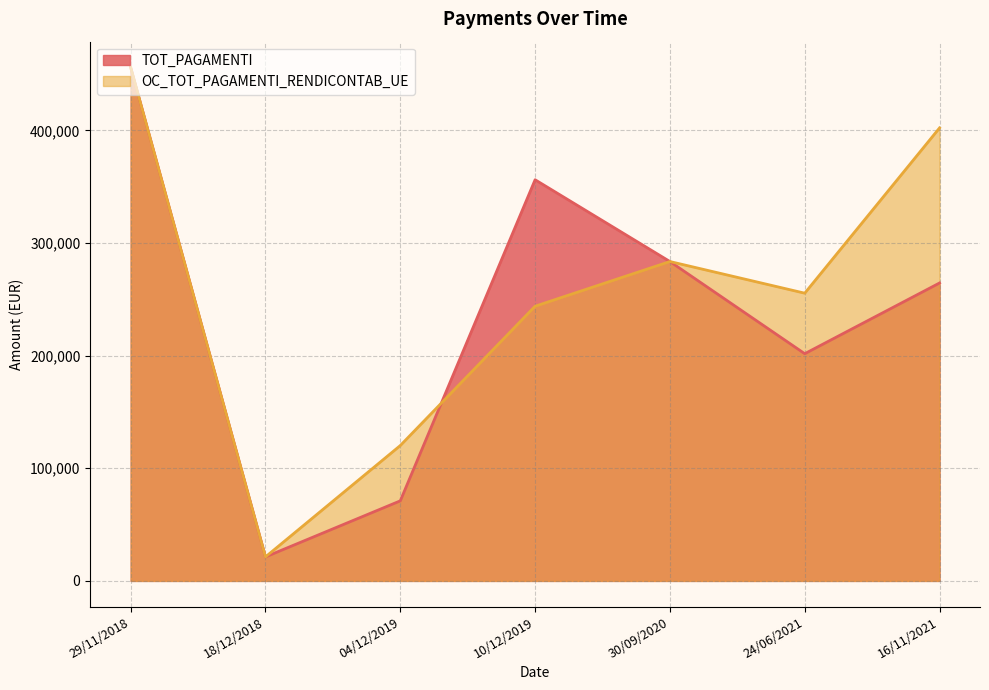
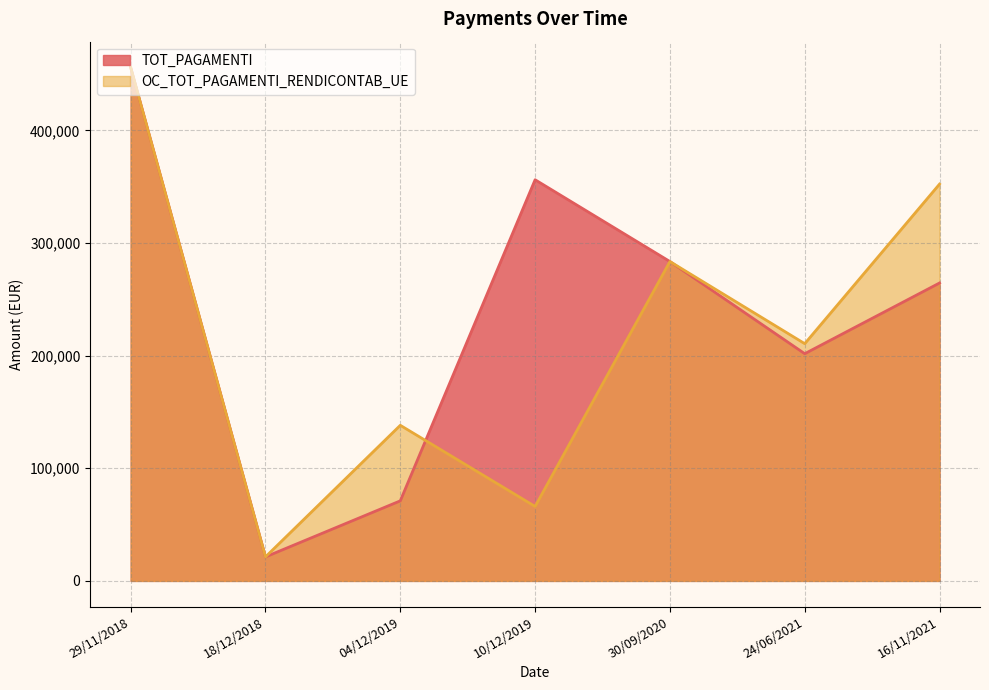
  {
    "TOT_PAGAMENTI": {
      "04/12/2019": "71,000",
      "10/12/2019": "356,000",
      "24/06/2021": "202,000",
      "16/11/2021": "265,000"
    },
    "OC_TOT_PAGAMENTI_RENDICONTAB_UE": {
-     "04/12/2019": "120,000",
-     "10/12/2019": "244,000",
-     "24/06/2021": "255,000",
-     "16/11/2021": "402,000"
+     "04/12/2019": "138,000",
+     "10/12/2019": "66,000",
+     "24/06/2021": "211,000",
+     "16/11/2021": "352,000"
    }
  }
